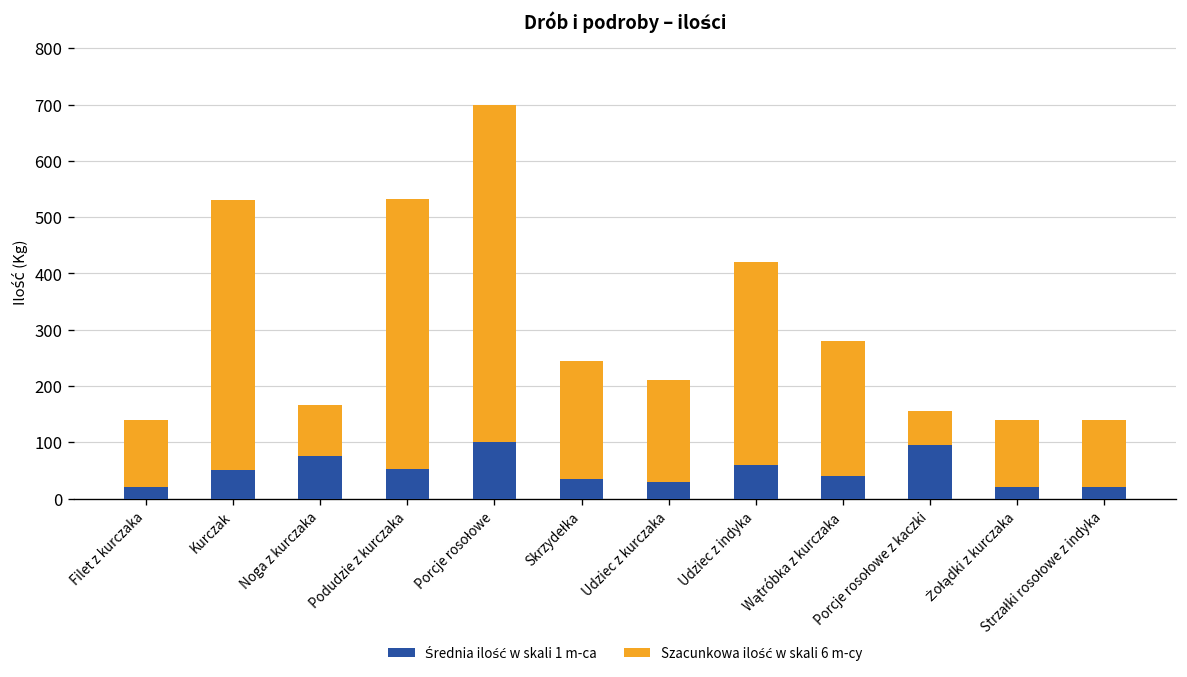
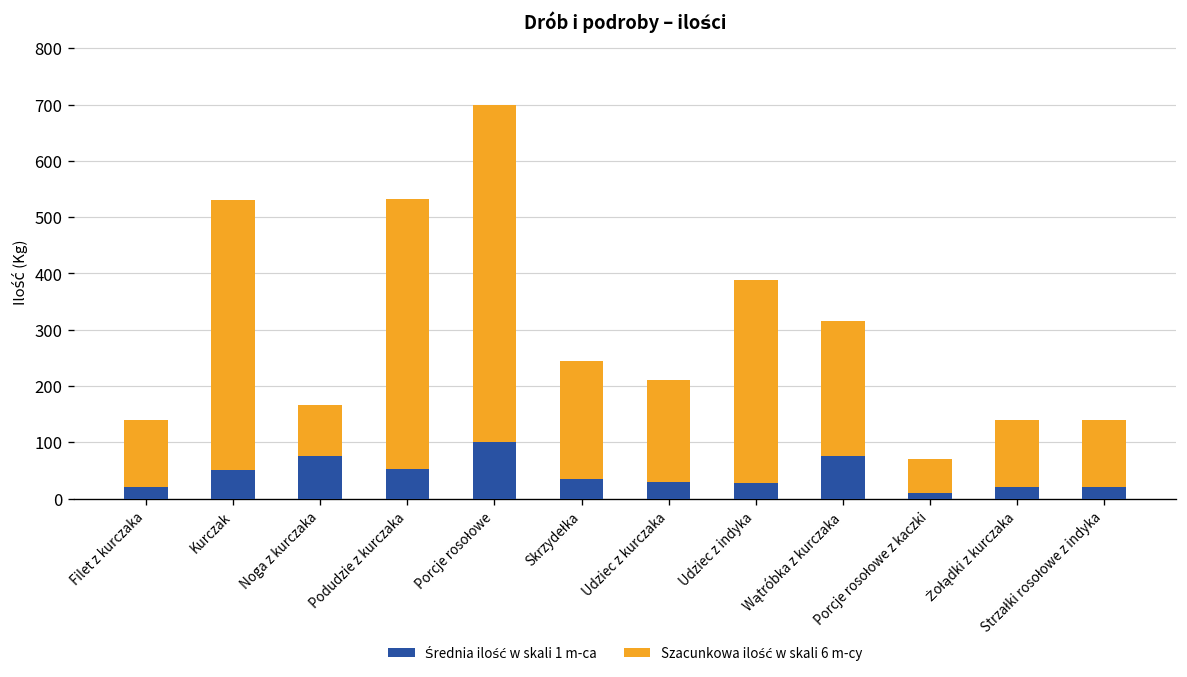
  {
    "Średnia ilość w skali 1 m-ca": {
      "Filet z kurczaka": 20,
      "Kurczak": 50,
      "Noga z kurczaka": 80,
      "Podudzie z kurczaka": 50,
      "Porcje rosołowe": 100,
      "Skrzydełka": 40,
      "Udziec z kurczaka": 30,
-     "Udziec z indyka": 60,
-     "Wątróbka z kurczaka": 40,
-     "Porcje rosołowe z kaczki": 100,
+     "Udziec z indyka": 30,
+     "Wątróbka z kurczaka": 80,
+     "Porcje rosołowe z kaczki": 10,
      "Żołądki z kurczaka": 20,
      "Strzałki rosołowe z indyka": 20
    },
    "Szacunkowa ilość w skali 6 m-cy": {
      "Filet z kurczaka": 120,
      "Kurczak": 480,
      "Noga z kurczaka": 90,
      "Podudzie z kurczaka": 480,
      "Porcje rosołowe": 600,
      "Skrzydełka": 210,
      "Udziec z kurczaka": 180,
      "Udziec z indyka": 360,
      "Wątróbka z kurczaka": 240,
      "Porcje rosołowe z kaczki": 60,
      "Żołądki z kurczaka": 120,
      "Strzałki rosołowe z indyka": 120
    }
  }
